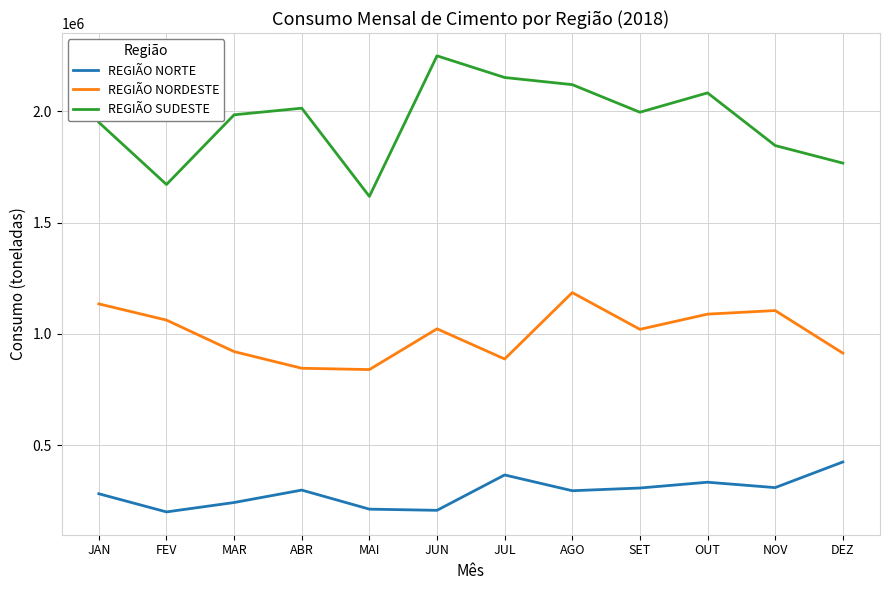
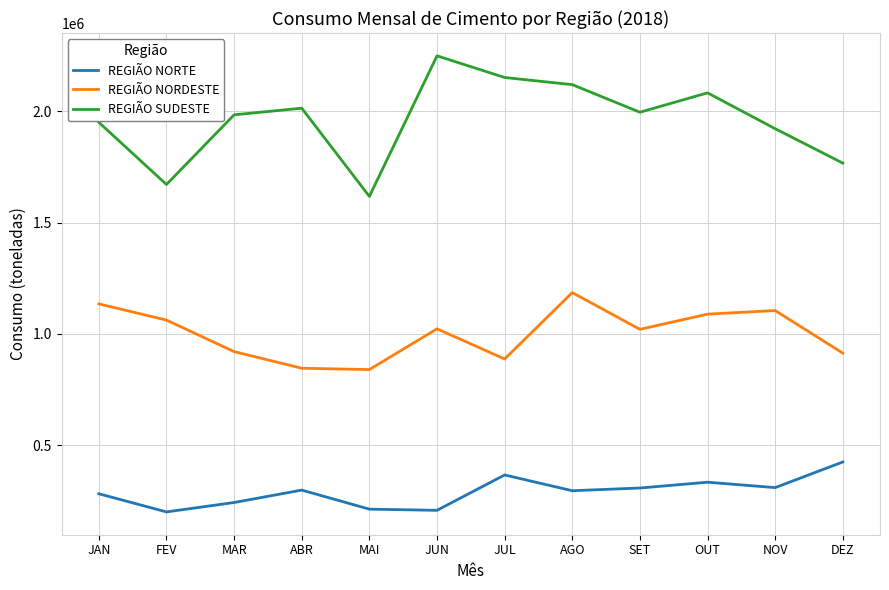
  {
    "REGIÃO NORTE": {
      "JAN": 280000,
      "FEV": 200000,
      "MAR": 240000,
      "ABR": 300000,
      "MAI": 210000,
      "JUN": 210000,
      "JUL": 370000,
      "AGO": 300000,
      "SET": 310000,
      "OUT": 330000,
      "NOV": 310000,
      "DEZ": 420000
    },
    "REGIÃO NORDESTE": {
      "JAN": 1130000,
      "FEV": 1060000,
      "MAR": 920000,
      "ABR": 850000,
      "MAI": 840000,
      "JUN": 1020000,
      "JUL": 890000,
      "AGO": 1190000,
      "SET": 1020000,
      "OUT": 1090000,
      "NOV": 1110000,
      "DEZ": 910000
    },
    "REGIÃO SUDESTE": {
      "JAN": 1950000,
      "FEV": 1670000,
      "MAR": 1980000,
      "ABR": 2010000,
      "MAI": 1620000,
      "JUN": 2250000,
      "JUL": 2150000,
      "AGO": 2120000,
      "SET": 2000000,
      "OUT": 2080000,
-     "NOV": 1850000,
+     "NOV": 1920000,
      "DEZ": 1770000
    }
  }
